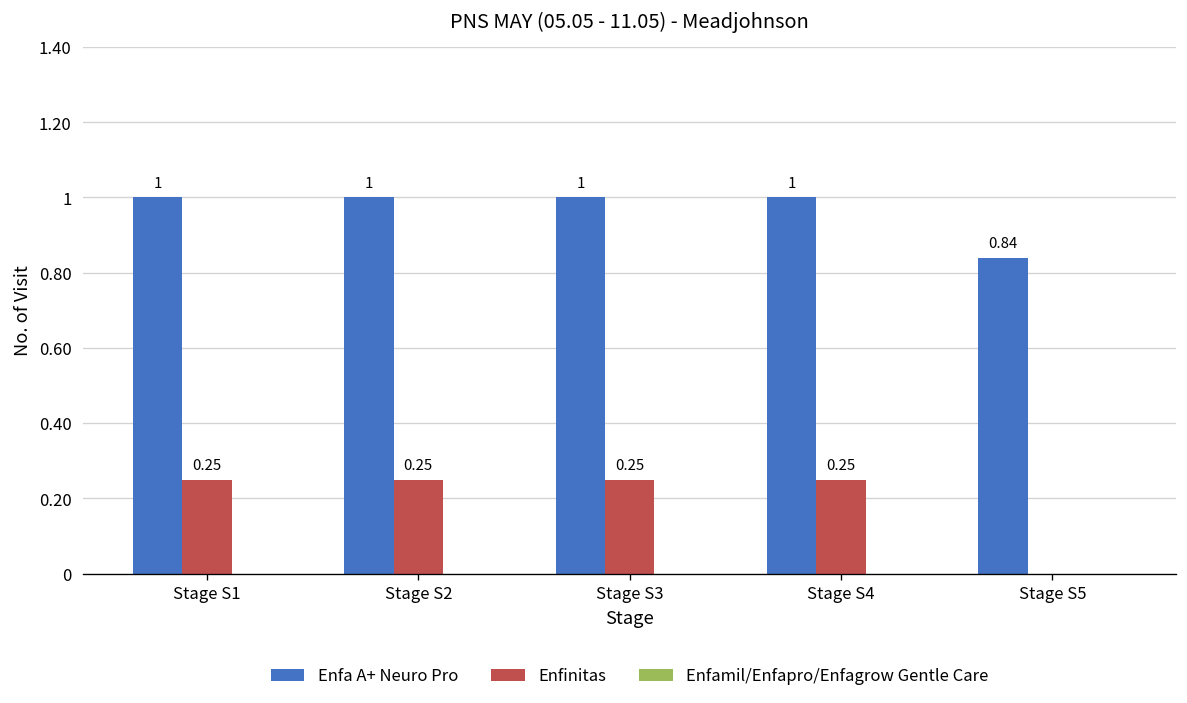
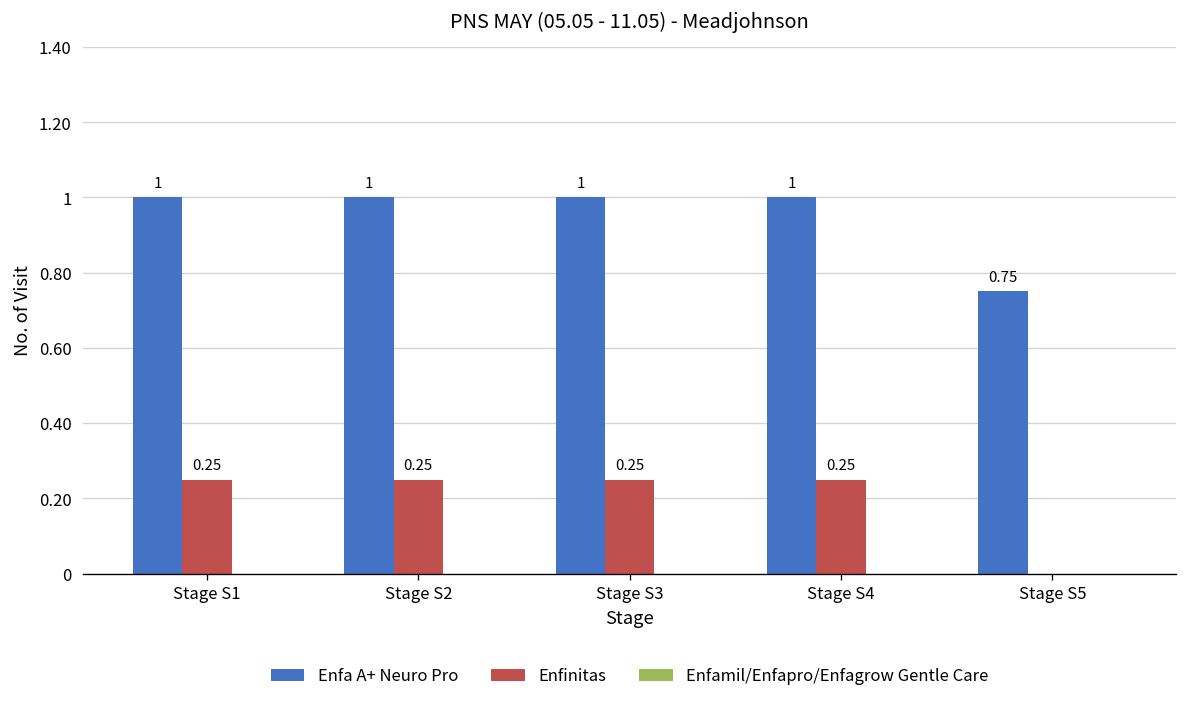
  {
    "Enfa A+ Neuro Pro": {
      "Stage S1": 1,
      "Stage S2": 1,
      "Stage S3": 1,
      "Stage S4": 1,
-     "Stage S5": 0.84
+     "Stage S5": 0.75
    },
    "Enfinitas": {
      "Stage S1": 0.25,
      "Stage S2": 0.25,
      "Stage S3": 0.25,
      "Stage S4": 0.25
    },
    "Enfamil/Enfapro/Enfagrow Gentle Care": {
      "Stage S1": 0.00,
      "Stage S2": 0.00,
      "Stage S3": 0.00,
      "Stage S4": 0.00,
      "Stage S5": 0.00
    }
  }
